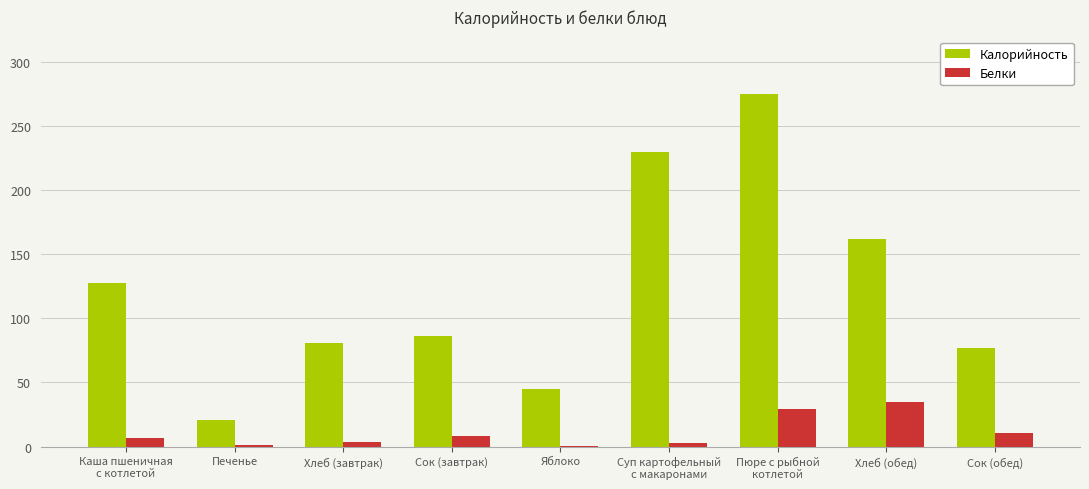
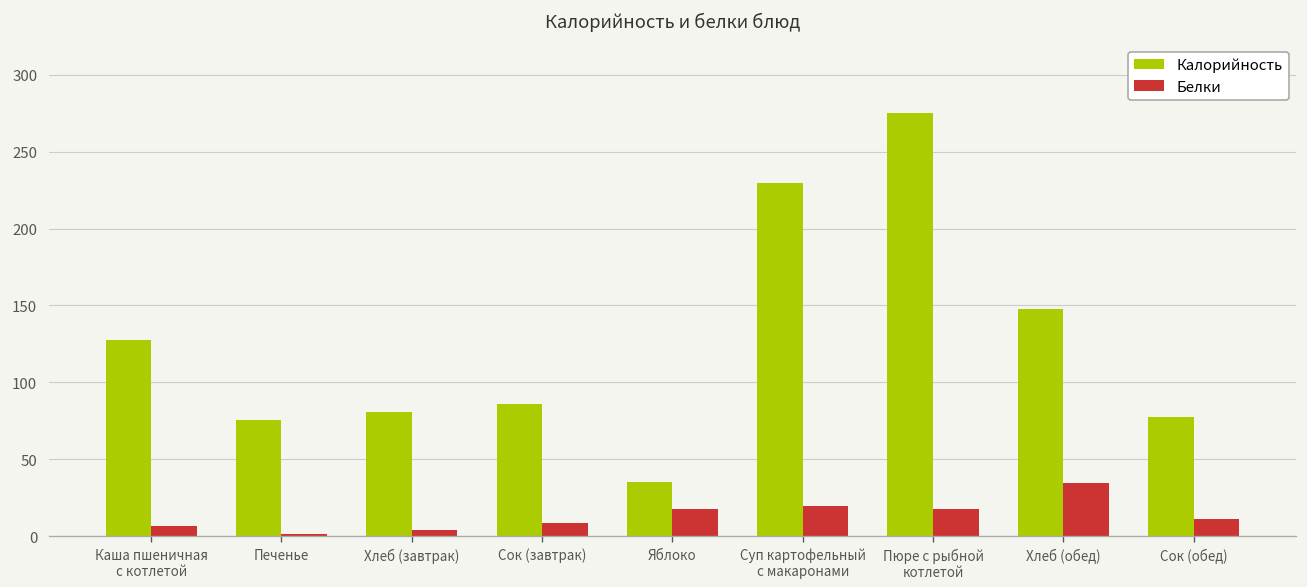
  {
    "Калорийность": {
      "Каша пшеничная с котлетой": 127,
-     "Печенье": 21,
+     "Печенье": 75,
      "Хлеб (завтрак)": 81,
      "Сок (завтрак)": 86,
-     "Яблоко": 45,
+     "Яблоко": 35,
      "Суп картофельный с макаронами": 230,
      "Пюре с рыбной котлетой": 275,
-     "Хлеб (обед)": 162,
+     "Хлеб (обед)": 148,
      "Сок (обед)": 77
    },
    "Белки": {
      "Каша пшеничная с котлетой": 7,
      "Хлеб (завтрак)": 4,
      "Сок (завтрак)": 8,
-     "Яблоко": 1,
-     "Суп картофельный с макаронами": 3,
-     "Пюре с рыбной котлетой": 30,
+     "Яблоко": 17,
+     "Суп картофельный с макаронами": 20,
+     "Пюре с рыбной котлетой": 18,
      "Хлеб (обед)": 35,
      "Сок (обед)": 11
    }
  }
